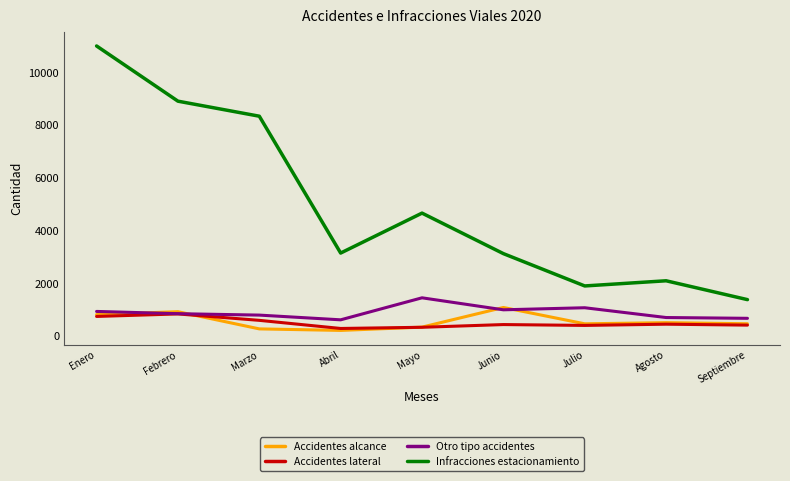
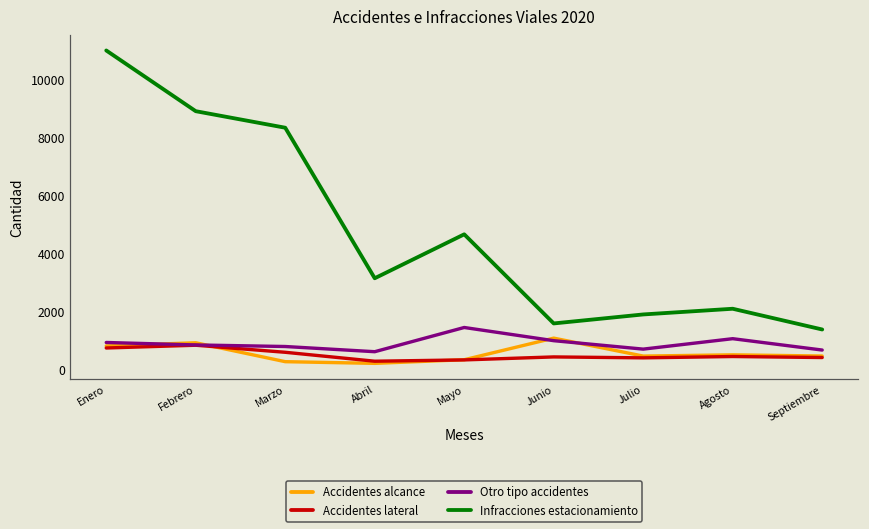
  {
    "Accidentes alcance": {
      "Marzo": 300
    },
    "Accidentes lateral": {
      "Marzo": 600,
      "Junio": 400
    },
    "Otro tipo accidentes": {
      "Enero": 900,
      "Marzo": 800,
      "Abril": 600,
      "Mayo": 1400,
-     "Julio": 1100,
-     "Agosto": 700,
+     "Julio": 700,
+     "Agosto": 1100,
      "Septiembre": 700
    },
    "Infracciones estacionamiento": {
      "Enero": 11000,
      "Febrero": 8900,
      "Marzo": 8300,
      "Abril": 3100,
      "Mayo": 4700,
-     "Junio": 3100,
+     "Junio": 1600,
      "Julio": 1900,
      "Agosto": 2100,
      "Septiembre": 1400
    }
  }
